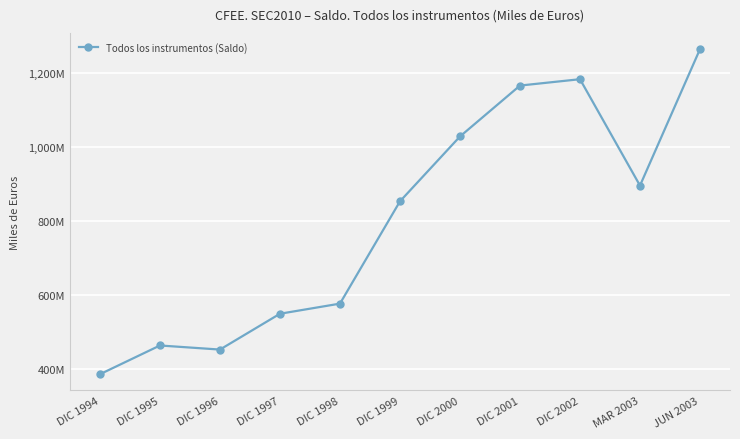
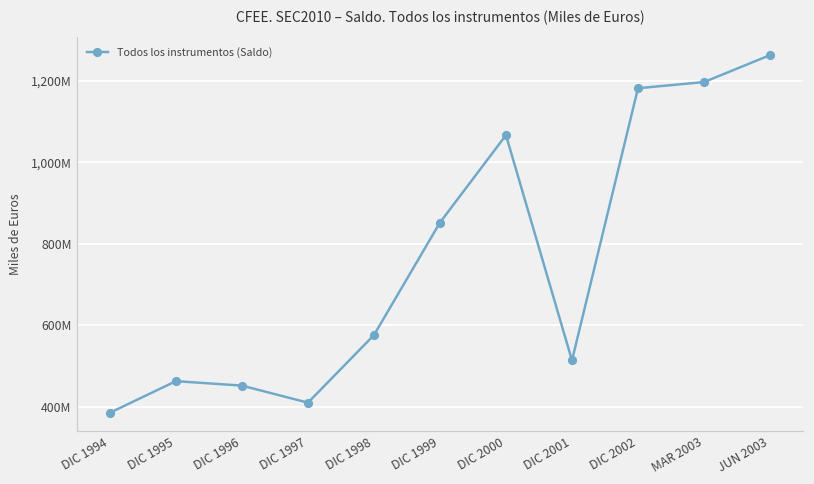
  {
    "DIC 1994": "390,000,000",
    "DIC 1995": "460,000,000",
    "DIC 1996": "450,000,000",
-   "DIC 1997": "550,000,000",
+   "DIC 1997": "410,000,000",
    "DIC 1998": "580,000,000",
    "DIC 1999": "850,000,000",
-   "DIC 2000": "1,030,000,000",
-   "DIC 2001": "1,160,000,000",
+   "DIC 2000": "1,070,000,000",
+   "DIC 2001": "510,000,000",
    "DIC 2002": "1,180,000,000",
-   "MAR 2003": "890,000,000",
+   "MAR 2003": "1,200,000,000",
    "JUN 2003": "1,260,000,000"
  }
